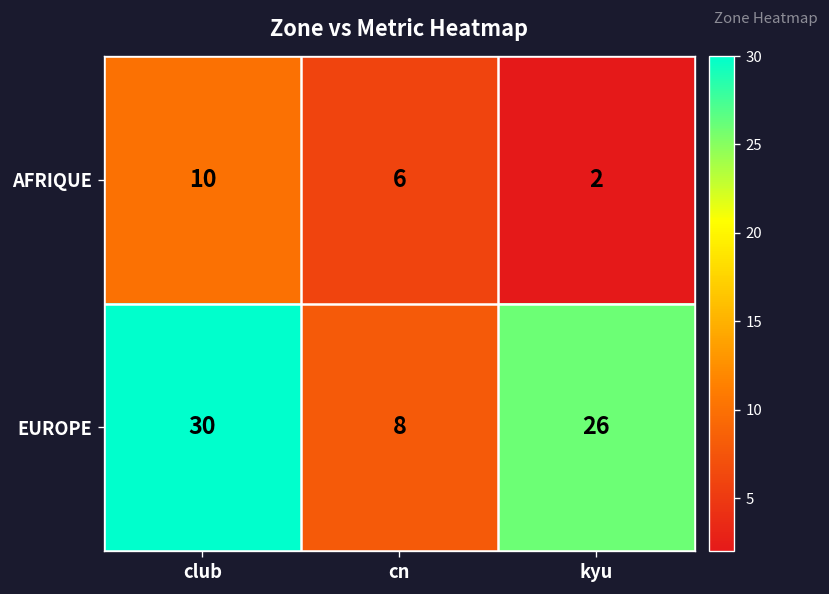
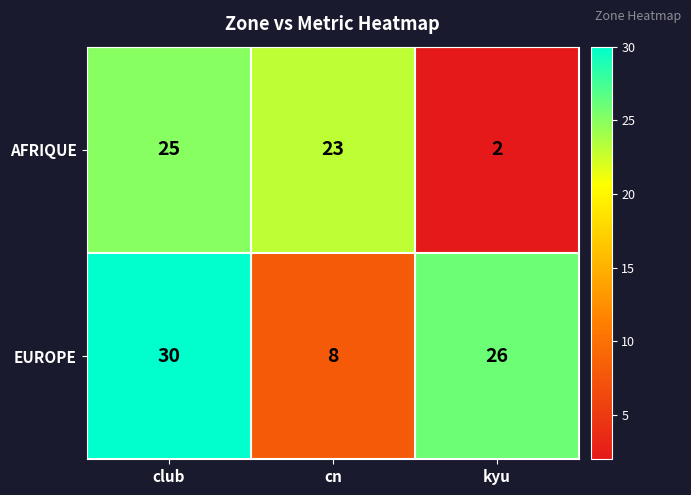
  {
    "AFRIQUE": {
-     "club": 10,
-     "cn": 6,
+     "club": 25,
+     "cn": 23,
      "kyu": 2
    },
    "EUROPE": {
      "club": 30,
      "cn": 8,
      "kyu": 26
    }
  }
